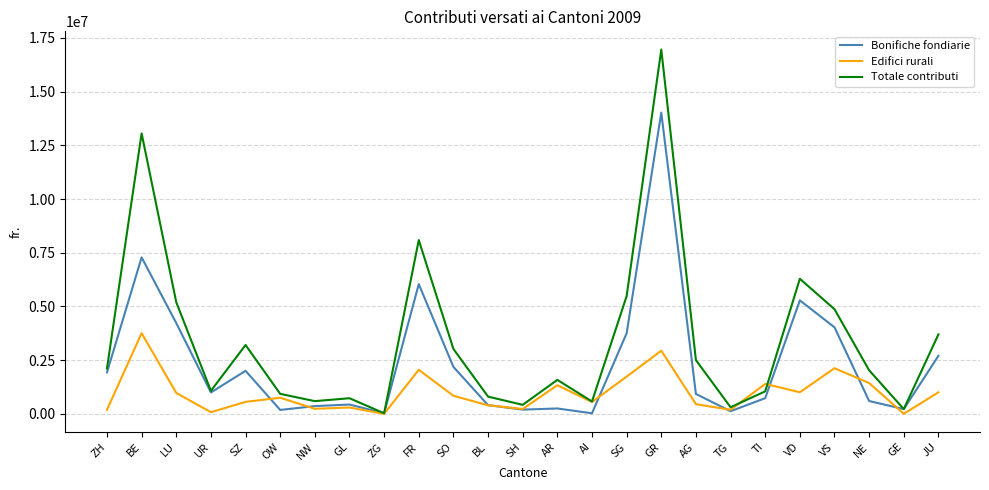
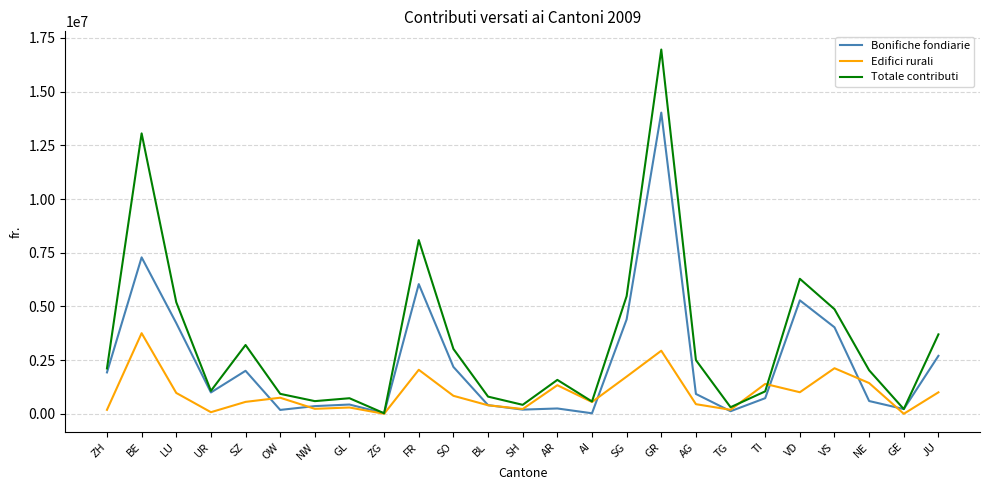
  {
    "Bonifiche fondiarie": {
      "ZH": 1900000,
      "BE": 7300000,
      "LU": 4200000,
      "SZ": 2000000,
      "OW": 200000,
      "NW": 400000,
      "GL": 400000,
      "FR": 6000000,
      "SO": 2200000,
      "AR": 200000,
      "AI": 0,
-     "SG": 3700000,
+     "SG": 4400000,
      "GR": 14000000,
      "AG": 900000,
      "TI": 700000,
      "VD": 5300000,
      "VS": 4000000,
      "NE": 600000,
      "JU": 2700000
    },
    "Edifici rurali": {
      "ZH": 200000,
      "BE": 3800000,
      "LU": 1000000,
      "UR": 100000,
      "SZ": 600000,
      "OW": 700000,
      "NW": 200000,
      "GL": 300000,
      "FR": 2000000,
      "SO": 800000,
      "AR": 1300000,
      "SG": 1700000,
      "GR": 2900000,
      "AG": 400000,
      "TI": 1400000,
      "VD": 1000000,
      "VS": 2100000,
      "NE": 1400000,
      "GE": 0,
      "JU": 1000000
    },
    "Totale contributi": {
      "ZH": 2100000,
      "BE": 13100000,
      "LU": 5200000,
      "SZ": 3200000,
      "OW": 900000,
      "NW": 600000,
      "GL": 700000,
      "FR": 8100000,
      "SO": 3000000,
      "BL": 800000,
      "SH": 400000,
      "AR": 1600000,
      "SG": 5500000,
      "GR": 17000000,
      "AG": 2500000,
      "TG": 300000,
      "TI": 1000000,
      "VD": 6300000,
      "VS": 4900000,
      "NE": 2000000,
      "JU": 3700000
    }
  }
